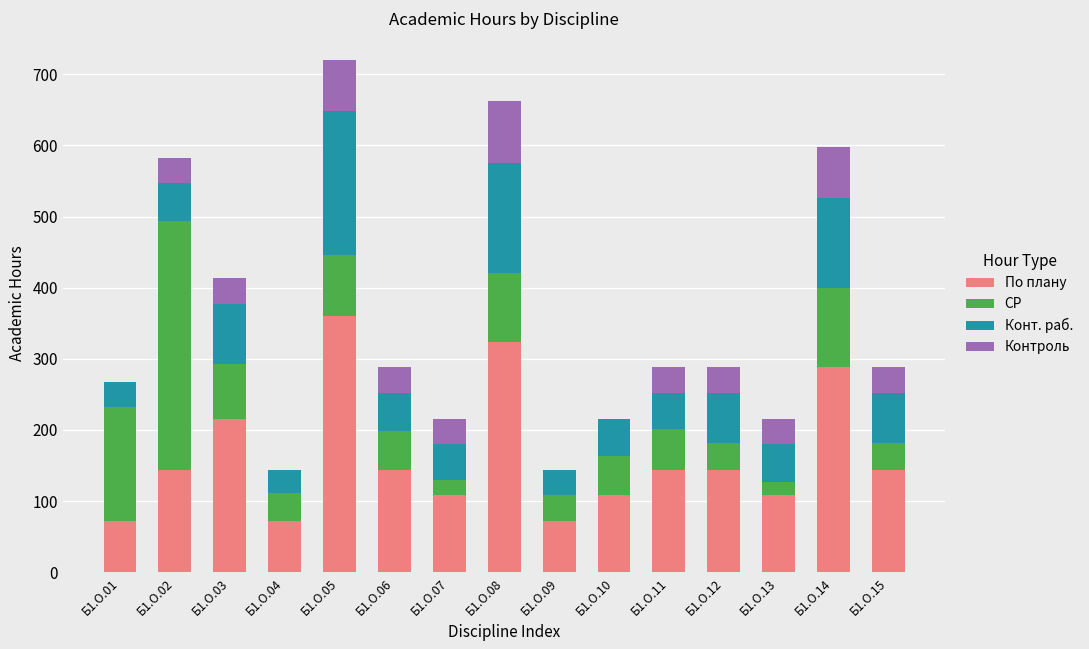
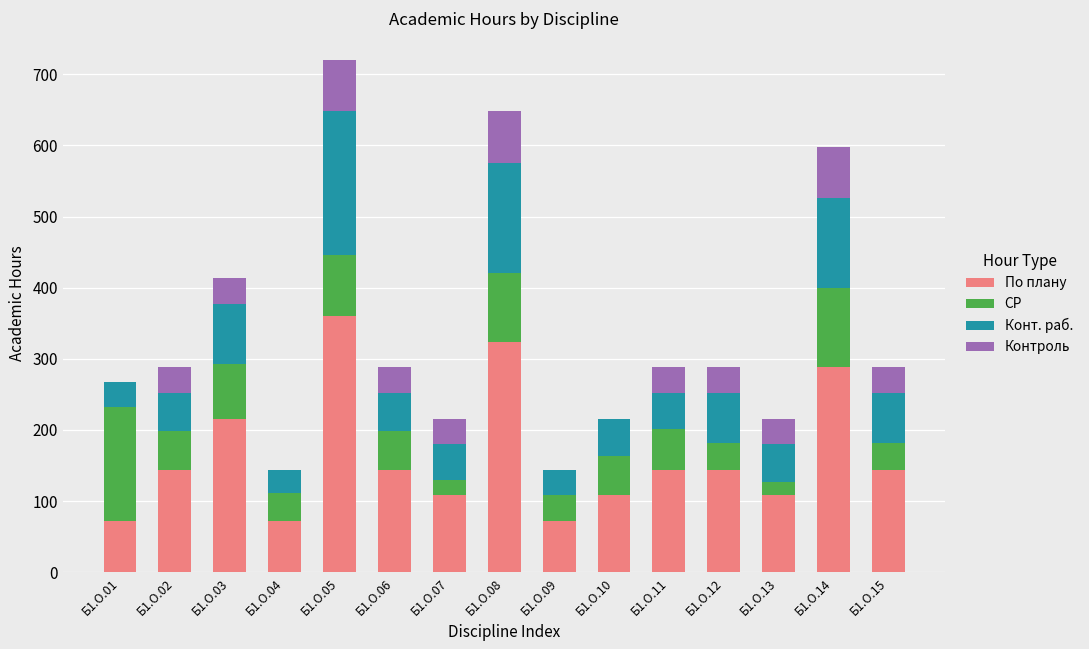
  {
    "По плану": {
      "Б1.О.01": 70,
      "Б1.О.02": 140,
      "Б1.О.03": 220,
      "Б1.О.04": 70,
      "Б1.О.05": 360,
      "Б1.О.06": 140,
      "Б1.О.07": 110,
      "Б1.О.08": 320,
      "Б1.О.09": 70,
      "Б1.О.10": 110,
      "Б1.О.11": 140,
      "Б1.О.12": 140,
      "Б1.О.13": 110,
      "Б1.О.14": 290,
      "Б1.О.15": 140
    },
    "СР": {
      "Б1.О.01": 160,
-     "Б1.О.02": 350,
+     "Б1.О.02": 60,
      "Б1.О.03": 80,
      "Б1.О.04": 40,
      "Б1.О.05": 90,
      "Б1.О.06": 60,
      "Б1.О.07": 20,
      "Б1.О.08": 100,
      "Б1.О.09": 40,
      "Б1.О.10": 60,
      "Б1.О.11": 60,
      "Б1.О.12": 40,
      "Б1.О.13": 20,
      "Б1.О.14": 110,
      "Б1.О.15": 40
    },
    "Конт. раб.": {
      "Б1.О.01": 40,
      "Б1.О.02": 50,
      "Б1.О.03": 80,
      "Б1.О.04": 30,
      "Б1.О.05": 200,
      "Б1.О.06": 50,
      "Б1.О.07": 50,
      "Б1.О.08": 160,
      "Б1.О.09": 40,
      "Б1.О.10": 50,
      "Б1.О.11": 50,
      "Б1.О.12": 70,
      "Б1.О.13": 50,
      "Б1.О.14": 130,
      "Б1.О.15": 70
    },
    "Контроль": {
      "Б1.О.01": 0,
      "Б1.О.02": 40,
      "Б1.О.03": 40,
      "Б1.О.04": 0,
      "Б1.О.05": 70,
      "Б1.О.06": 40,
      "Б1.О.07": 40,
-     "Б1.О.08": 90,
+     "Б1.О.08": 70,
      "Б1.О.09": 0,
      "Б1.О.10": 0,
      "Б1.О.11": 40,
      "Б1.О.12": 40,
      "Б1.О.13": 40,
      "Б1.О.14": 70,
      "Б1.О.15": 40
    }
  }
